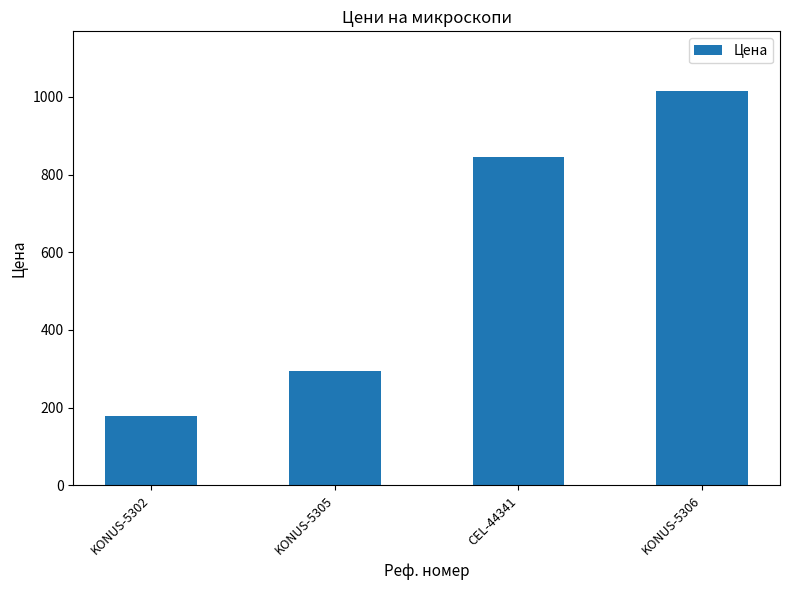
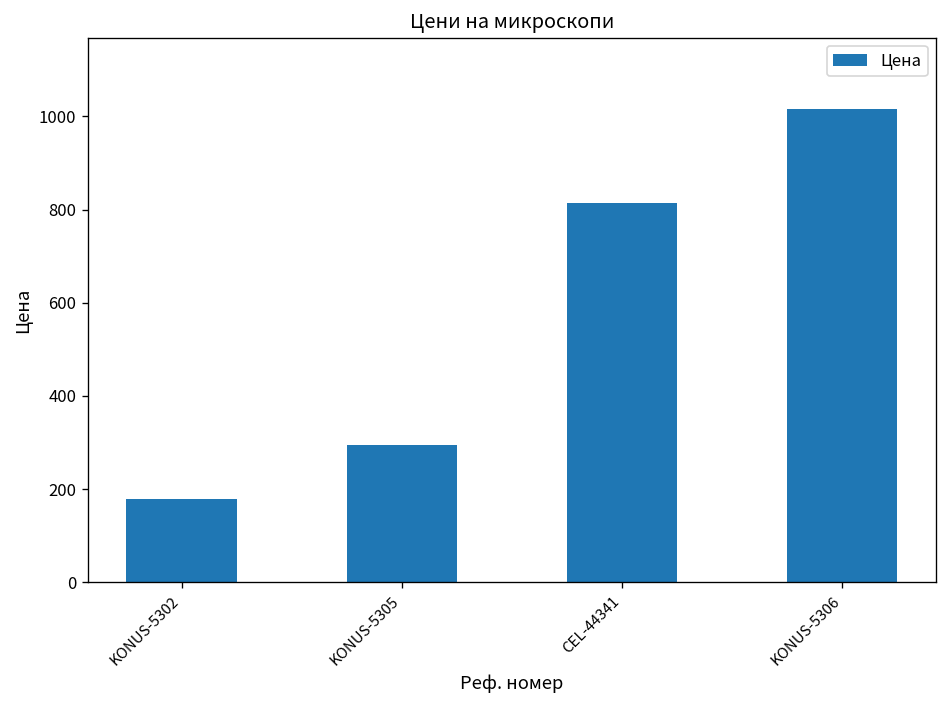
  {
    "KONUS-5302": 180,
    "KONUS-5305": 290,
-   "CEL-44341": 840,
+   "CEL-44341": 810,
    "KONUS-5306": 1020
  }
